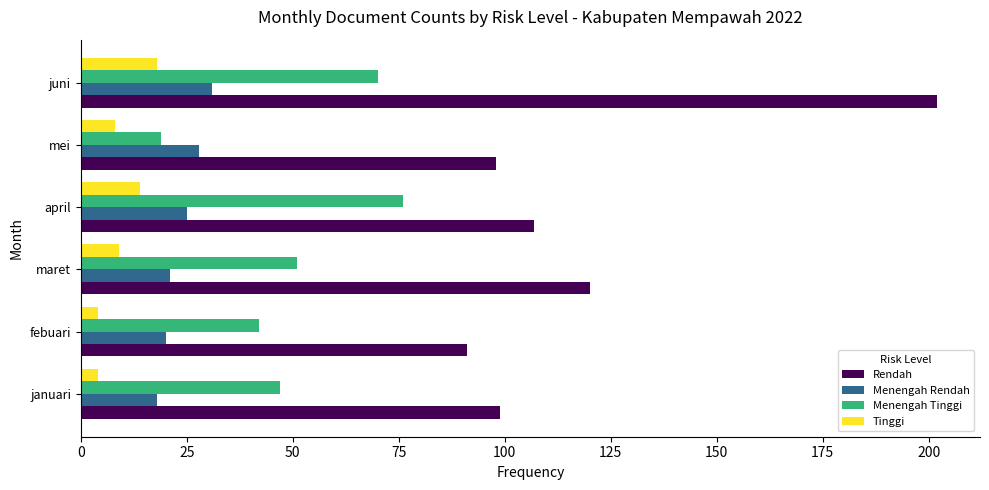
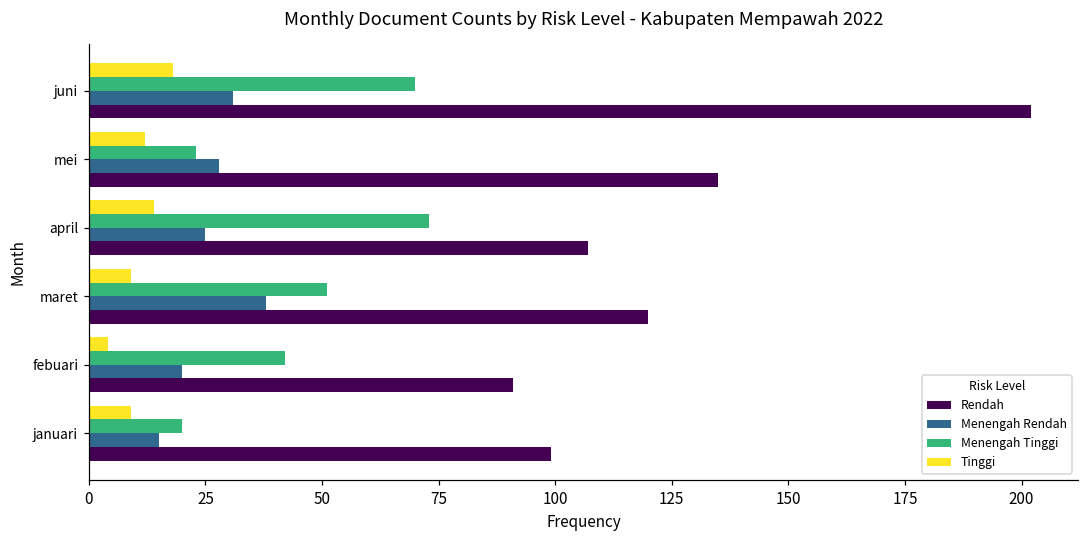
  {
    "Rendah": {
      "juni": 202,
-     "mei": 98,
+     "mei": 135,
      "april": 107,
      "maret": 120,
      "febuari": 91,
      "januari": 99
    },
    "Menengah Rendah": {
      "juni": 31,
      "mei": 28,
      "april": 25,
-     "maret": 21,
+     "maret": 38,
      "febuari": 20,
-     "januari": 18
+     "januari": 15
    },
    "Menengah Tinggi": {
      "juni": 70,
-     "mei": 19,
-     "april": 76,
+     "mei": 23,
+     "april": 73,
      "maret": 51,
      "febuari": 42,
-     "januari": 47
+     "januari": 20
    },
    "Tinggi": {
      "juni": 18,
-     "mei": 8,
+     "mei": 12,
      "april": 14,
      "maret": 9,
      "febuari": 4,
-     "januari": 4
+     "januari": 9
    }
  }
